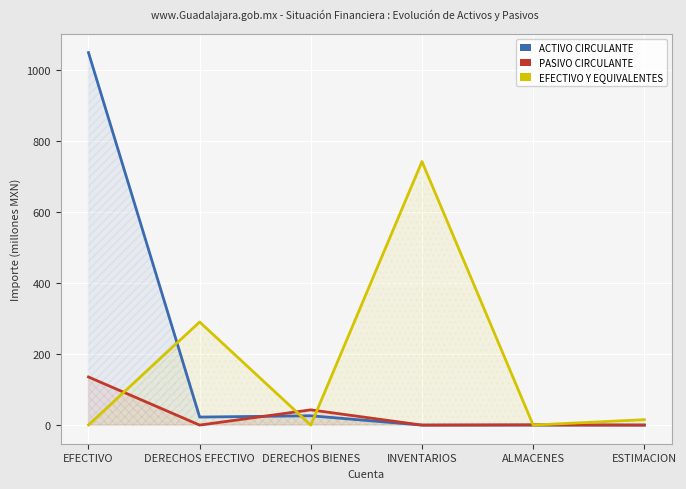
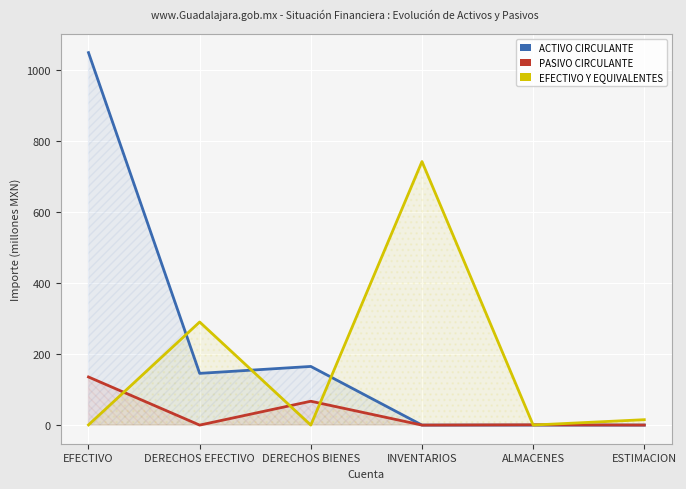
  {
    "ACTIVO CIRCULANTE": {
      "EFECTIVO": 1050,
-     "DERECHOS EFECTIVO": 20,
-     "DERECHOS BIENES": 30
+     "DERECHOS EFECTIVO": 150,
+     "DERECHOS BIENES": 170
    },
    "PASIVO CIRCULANTE": {
      "EFECTIVO": 140,
      "DERECHOS EFECTIVO": 0,
-     "DERECHOS BIENES": 40
+     "DERECHOS BIENES": 70
    },
    "EFECTIVO Y EQUIVALENTES": {
      "EFECTIVO": 0,
      "DERECHOS EFECTIVO": 290,
      "DERECHOS BIENES": 0,
      "INVENTARIOS": 740,
      "ESTIMACION": 20
    }
  }
